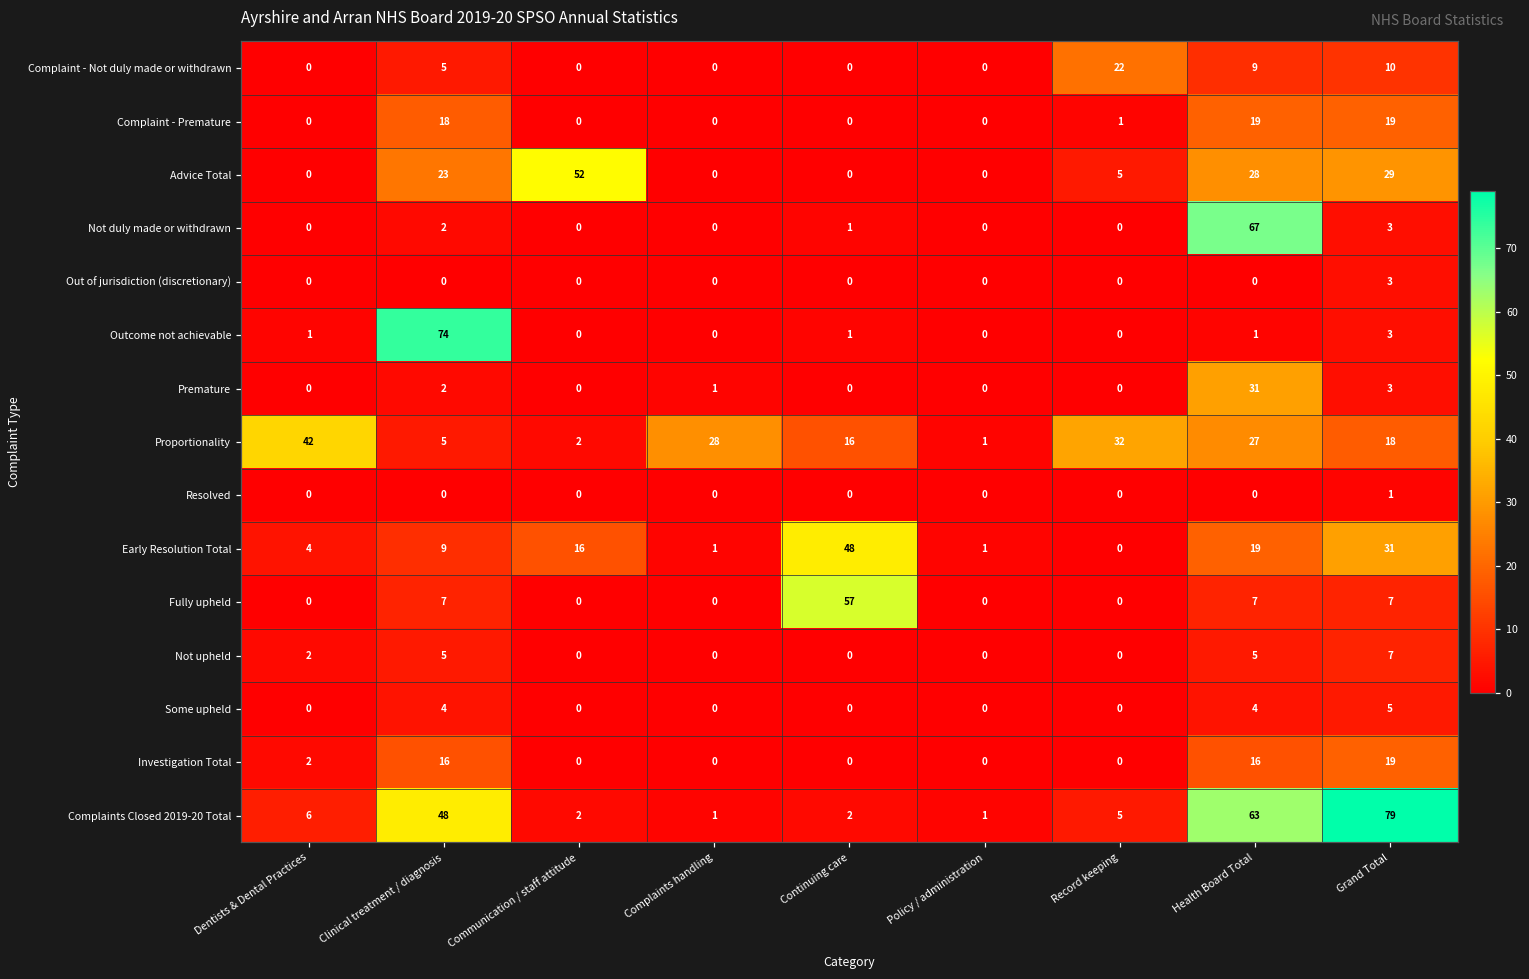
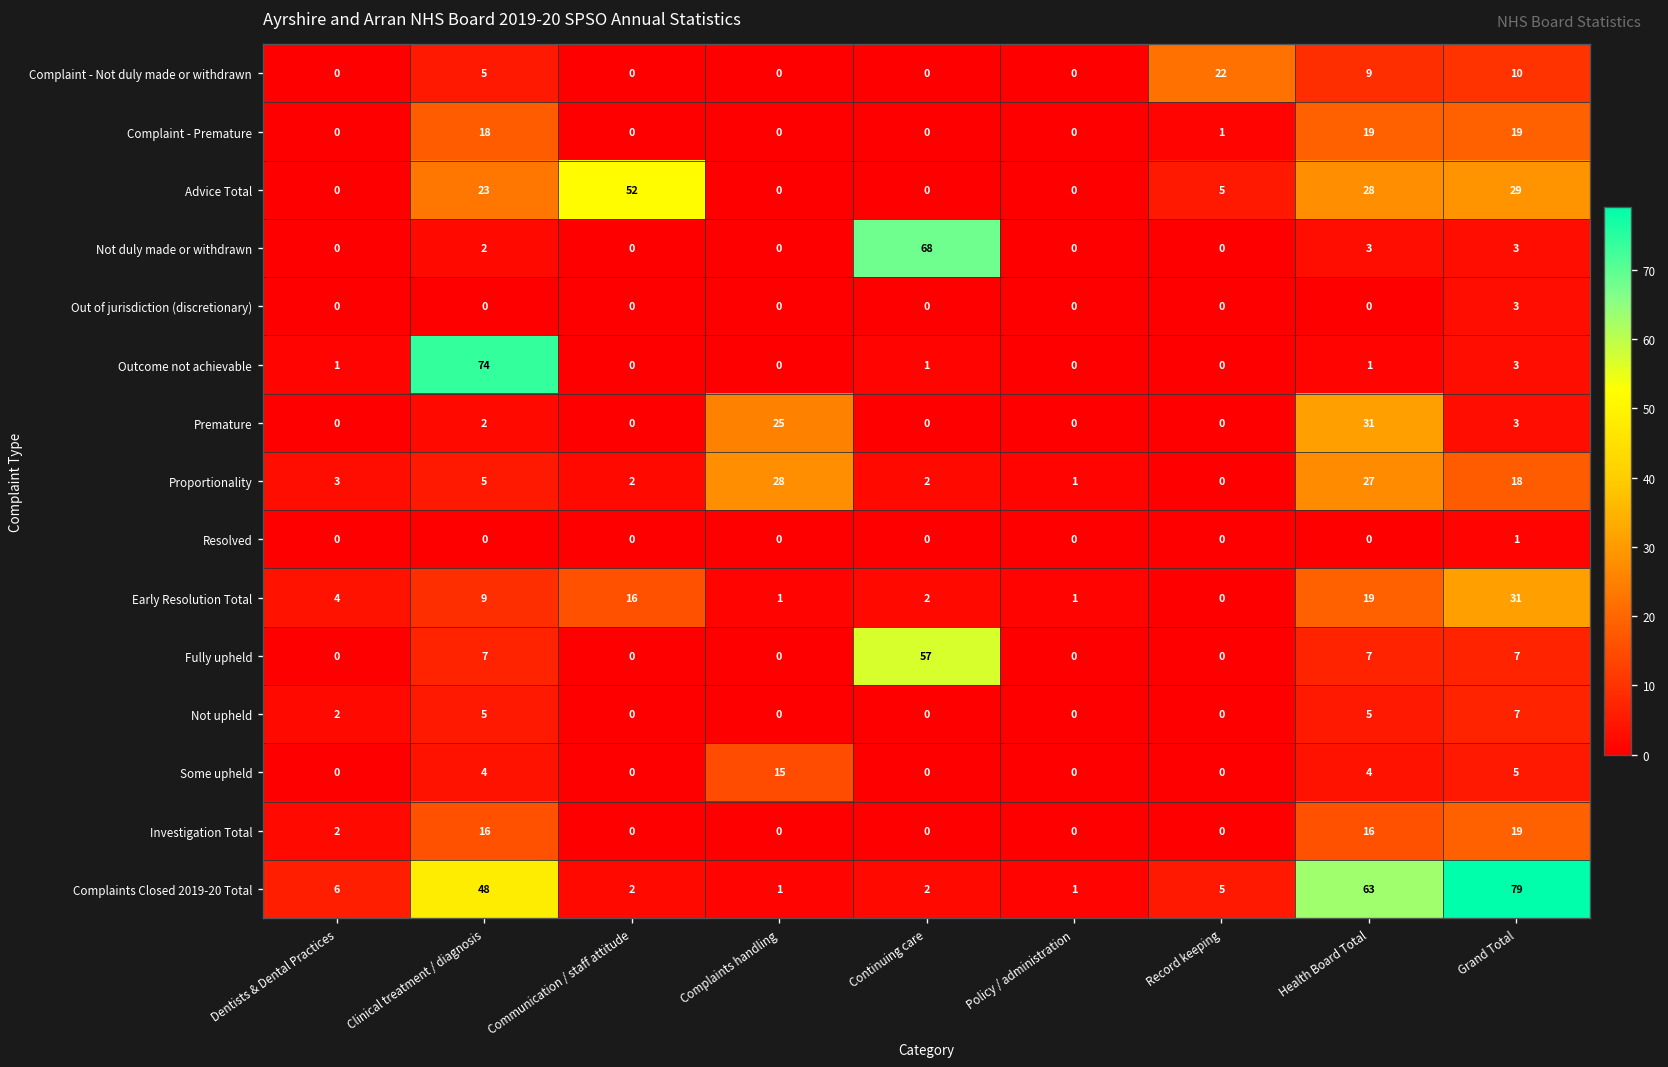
  {
    "Complaint - Not duly made or withdrawn": {
      "Dentists & Dental Practices": 0,
      "Clinical treatment / diagnosis": 5,
      "Communication / staff attitude": 0,
      "Complaints handling": 0,
      "Continuing care": 0,
      "Policy / administration": 0,
      "Record keeping": 22,
      "Health Board Total": 9,
      "Grand Total": 10
    },
    "Complaint - Premature": {
      "Dentists & Dental Practices": 0,
      "Clinical treatment / diagnosis": 18,
      "Communication / staff attitude": 0,
      "Complaints handling": 0,
      "Continuing care": 0,
      "Policy / administration": 0,
      "Record keeping": 1,
      "Health Board Total": 19,
      "Grand Total": 19
    },
    "Advice Total": {
      "Dentists & Dental Practices": 0,
      "Clinical treatment / diagnosis": 23,
      "Communication / staff attitude": 52,
      "Complaints handling": 0,
      "Continuing care": 0,
      "Policy / administration": 0,
      "Record keeping": 5,
      "Health Board Total": 28,
      "Grand Total": 29
    },
    "Not duly made or withdrawn": {
      "Dentists & Dental Practices": 0,
      "Clinical treatment / diagnosis": 2,
      "Communication / staff attitude": 0,
      "Complaints handling": 0,
-     "Continuing care": 1,
+     "Continuing care": 68,
      "Policy / administration": 0,
      "Record keeping": 0,
-     "Health Board Total": 67,
+     "Health Board Total": 3,
      "Grand Total": 3
    },
    "Out of jurisdiction (discretionary)": {
      "Dentists & Dental Practices": 0,
      "Clinical treatment / diagnosis": 0,
      "Communication / staff attitude": 0,
      "Complaints handling": 0,
      "Continuing care": 0,
      "Policy / administration": 0,
      "Record keeping": 0,
      "Health Board Total": 0,
      "Grand Total": 3
    },
    "Outcome not achievable": {
      "Dentists & Dental Practices": 1,
      "Clinical treatment / diagnosis": 74,
      "Communication / staff attitude": 0,
      "Complaints handling": 0,
      "Continuing care": 1,
      "Policy / administration": 0,
      "Record keeping": 0,
      "Health Board Total": 1,
      "Grand Total": 3
    },
    "Premature": {
      "Dentists & Dental Practices": 0,
      "Clinical treatment / diagnosis": 2,
      "Communication / staff attitude": 0,
-     "Complaints handling": 1,
+     "Complaints handling": 25,
      "Continuing care": 0,
      "Policy / administration": 0,
      "Record keeping": 0,
      "Health Board Total": 31,
      "Grand Total": 3
    },
    "Proportionality": {
-     "Dentists & Dental Practices": 42,
+     "Dentists & Dental Practices": 3,
      "Clinical treatment / diagnosis": 5,
      "Communication / staff attitude": 2,
      "Complaints handling": 28,
-     "Continuing care": 16,
+     "Continuing care": 2,
      "Policy / administration": 1,
-     "Record keeping": 32,
+     "Record keeping": 0,
      "Health Board Total": 27,
      "Grand Total": 18
    },
    "Resolved": {
      "Dentists & Dental Practices": 0,
      "Clinical treatment / diagnosis": 0,
      "Communication / staff attitude": 0,
      "Complaints handling": 0,
      "Continuing care": 0,
      "Policy / administration": 0,
      "Record keeping": 0,
      "Health Board Total": 0,
      "Grand Total": 1
    },
    "Early Resolution Total": {
      "Dentists & Dental Practices": 4,
      "Clinical treatment / diagnosis": 9,
      "Communication / staff attitude": 16,
      "Complaints handling": 1,
-     "Continuing care": 48,
+     "Continuing care": 2,
      "Policy / administration": 1,
      "Record keeping": 0,
      "Health Board Total": 19,
      "Grand Total": 31
    },
    "Fully upheld": {
      "Dentists & Dental Practices": 0,
      "Clinical treatment / diagnosis": 7,
      "Communication / staff attitude": 0,
      "Complaints handling": 0,
      "Continuing care": 57,
      "Policy / administration": 0,
      "Record keeping": 0,
      "Health Board Total": 7,
      "Grand Total": 7
    },
    "Not upheld": {
      "Dentists & Dental Practices": 2,
      "Clinical treatment / diagnosis": 5,
      "Communication / staff attitude": 0,
      "Complaints handling": 0,
      "Continuing care": 0,
      "Policy / administration": 0,
      "Record keeping": 0,
      "Health Board Total": 5,
      "Grand Total": 7
    },
    "Some upheld": {
      "Dentists & Dental Practices": 0,
      "Clinical treatment / diagnosis": 4,
      "Communication / staff attitude": 0,
-     "Complaints handling": 0,
+     "Complaints handling": 15,
      "Continuing care": 0,
      "Policy / administration": 0,
      "Record keeping": 0,
      "Health Board Total": 4,
      "Grand Total": 5
    },
    "Investigation Total": {
      "Dentists & Dental Practices": 2,
      "Clinical treatment / diagnosis": 16,
      "Communication / staff attitude": 0,
      "Complaints handling": 0,
      "Continuing care": 0,
      "Policy / administration": 0,
      "Record keeping": 0,
      "Health Board Total": 16,
      "Grand Total": 19
    },
    "Complaints Closed 2019-20 Total": {
      "Dentists & Dental Practices": 6,
      "Clinical treatment / diagnosis": 48,
      "Communication / staff attitude": 2,
      "Complaints handling": 1,
      "Continuing care": 2,
      "Policy / administration": 1,
      "Record keeping": 5,
      "Health Board Total": 63,
      "Grand Total": 79
    }
  }
